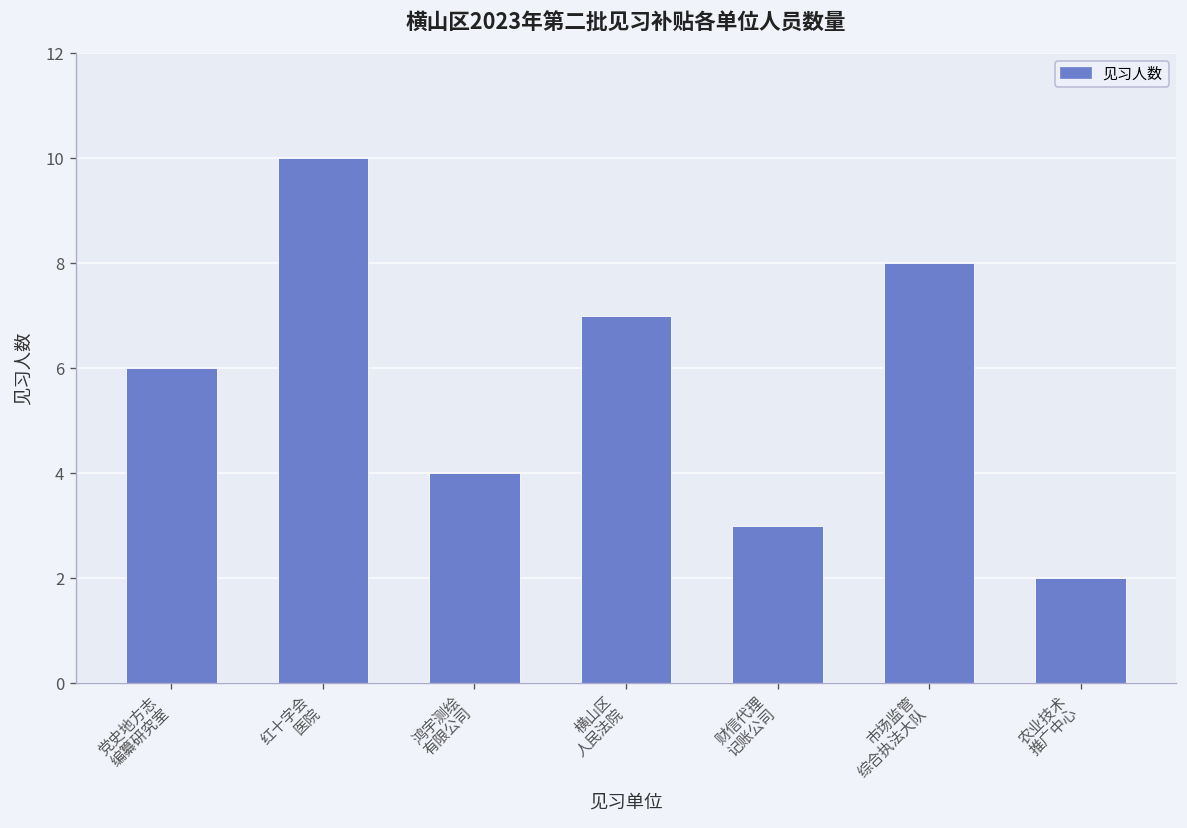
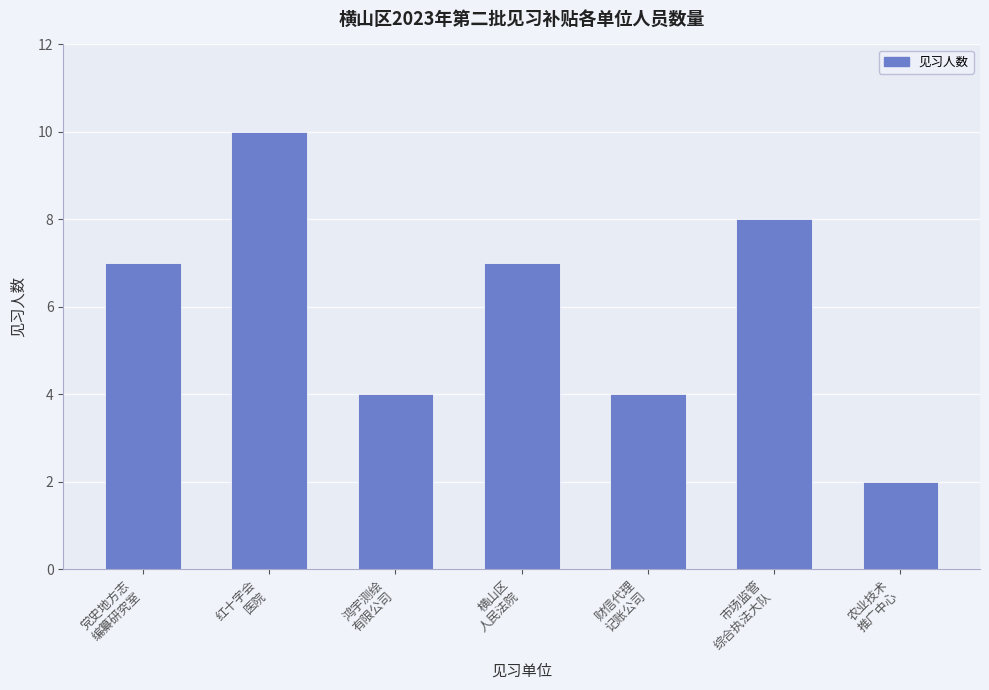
  {
-   "党史地方志 编纂研究室": 6,
+   "党史地方志 编纂研究室": 7,
    "红十字会 医院": 10,
    "鸿宇测绘 有限公司": 4,
    "横山区 人民法院": 7,
-   "财信代理 记账公司": 3,
+   "财信代理 记账公司": 4,
    "市场监管 综合执法大队": 8,
    "农业技术 推广中心": 2
  }
